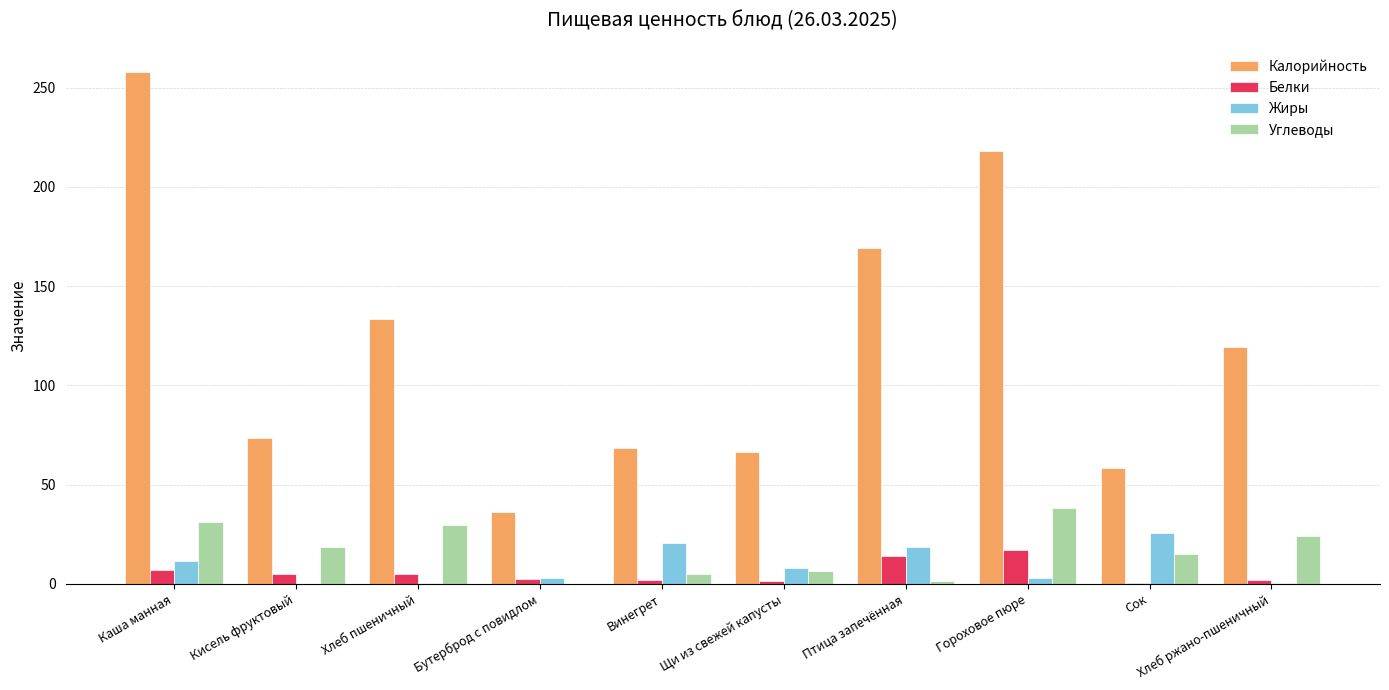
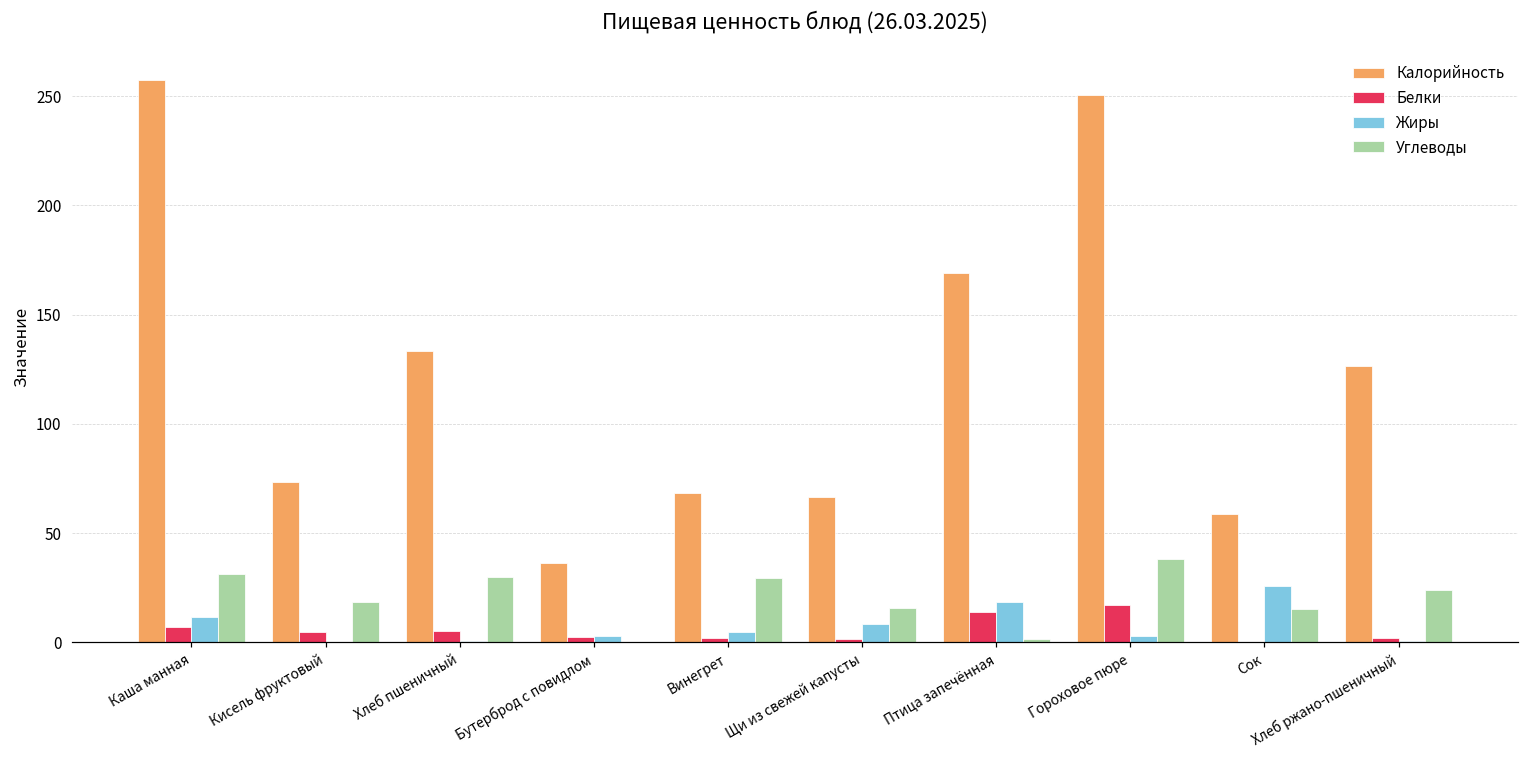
  {
    "Калорийность": {
      "Каша манная": 258,
      "Кисель фруктовый": 73,
      "Хлеб пшеничный": 133,
      "Бутерброд с повидлом": 36,
      "Винегрет": 68,
      "Щи из свежей капусты": 67,
      "Птица запечённая": 169,
-     "Гороховое пюре": 218,
+     "Гороховое пюре": 250,
      "Сок": 59,
-     "Хлеб ржано-пшеничный": 119
+     "Хлеб ржано-пшеничный": 127
    },
    "Белки": {
      "Каша манная": 7,
      "Кисель фруктовый": 5,
      "Хлеб пшеничный": 5,
      "Бутерброд с повидлом": 2,
      "Винегрет": 2,
      "Щи из свежей капусты": 1,
      "Птица запечённая": 14,
      "Гороховое пюре": 17,
      "Хлеб ржано-пшеничный": 2
    },
    "Жиры": {
      "Каша манная": 12,
      "Бутерброд с повидлом": 3,
-     "Винегрет": 21,
+     "Винегрет": 5,
      "Щи из свежей капусты": 8,
      "Птица запечённая": 18,
      "Гороховое пюре": 3,
      "Сок": 26
    },
    "Углеводы": {
      "Каша манная": 31,
      "Кисель фруктовый": 19,
      "Хлеб пшеничный": 30,
      "Бутерброд с повидлом": 0,
-     "Винегрет": 5,
-     "Щи из свежей капусты": 6,
+     "Винегрет": 30,
+     "Щи из свежей капусты": 16,
      "Птица запечённая": 1,
      "Гороховое пюре": 38,
      "Сок": 15,
      "Хлеб ржано-пшеничный": 24
    }
  }
